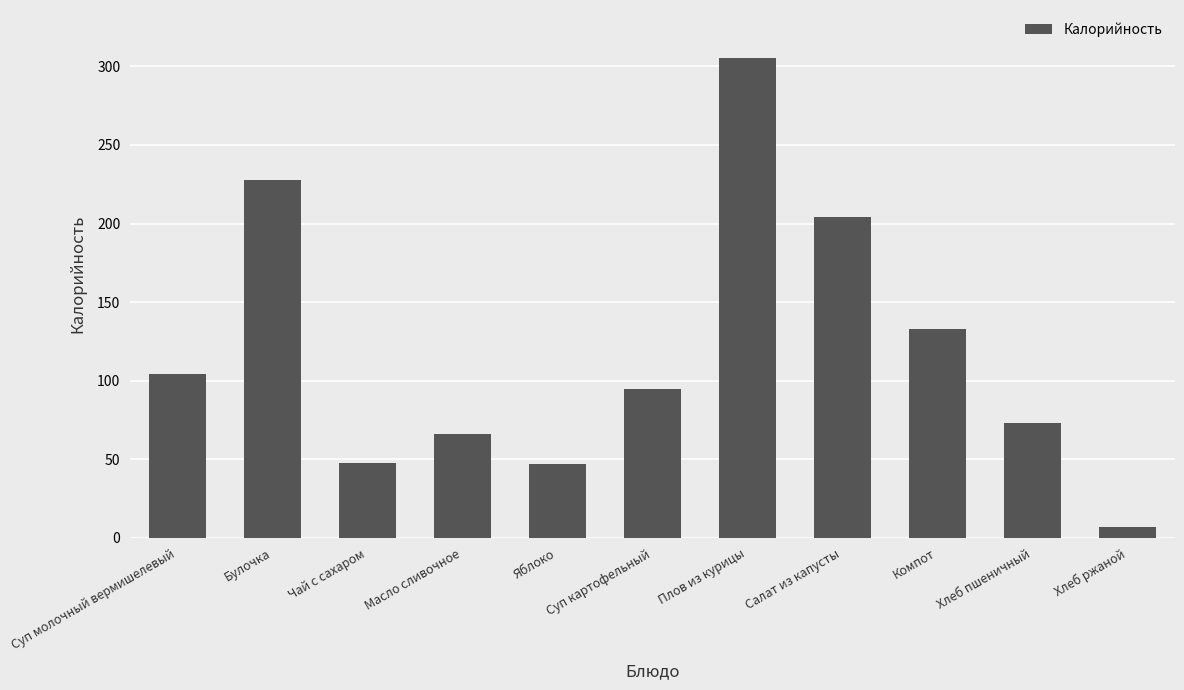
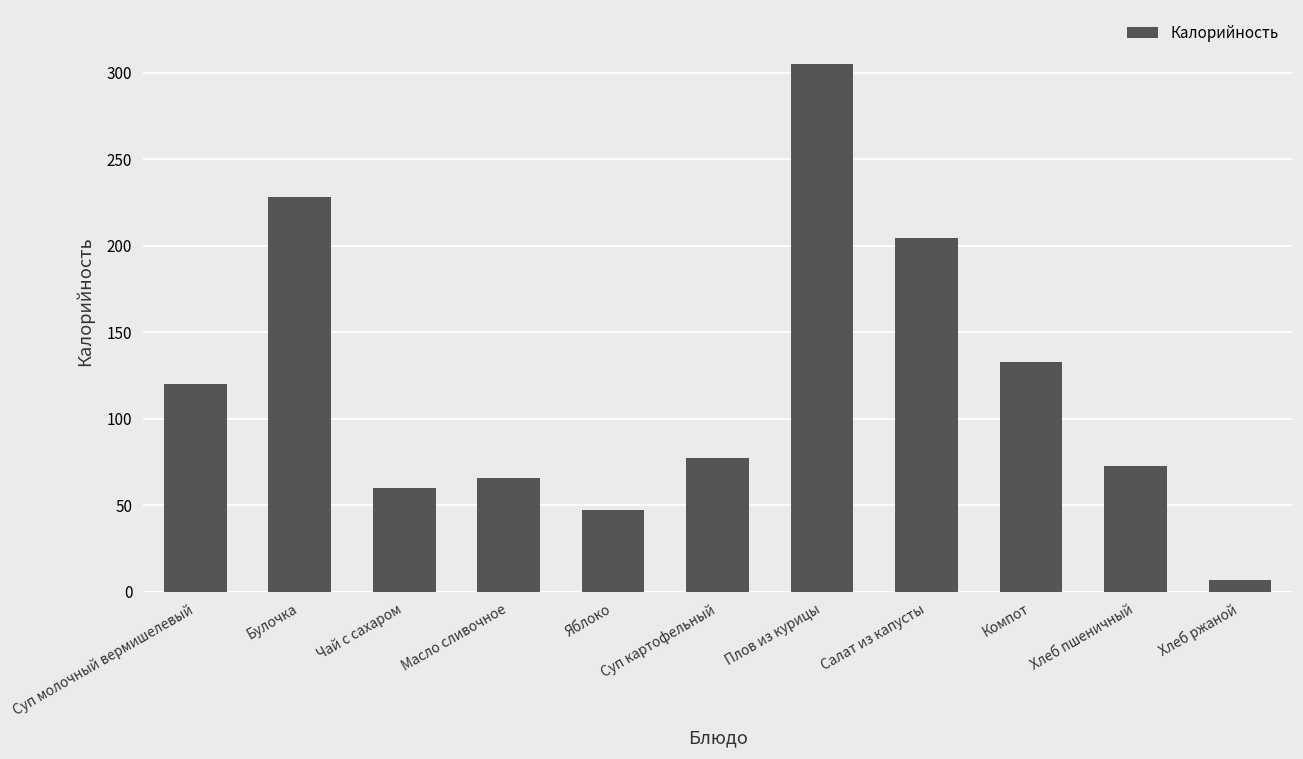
  {
-   "Суп молочный вермишелевый": 104,
+   "Суп молочный вермишелевый": 120,
    "Булочка": 228,
-   "Чай с сахаром": 48,
+   "Чай с сахаром": 60,
    "Масло сливочное": 66,
    "Яблоко": 47,
-   "Суп картофельный": 95,
+   "Суп картофельный": 77,
    "Плов из курицы": 305,
    "Салат из капусты": 204,
    "Компот": 133,
    "Хлеб пшеничный": 73,
    "Хлеб ржаной": 7
  }
